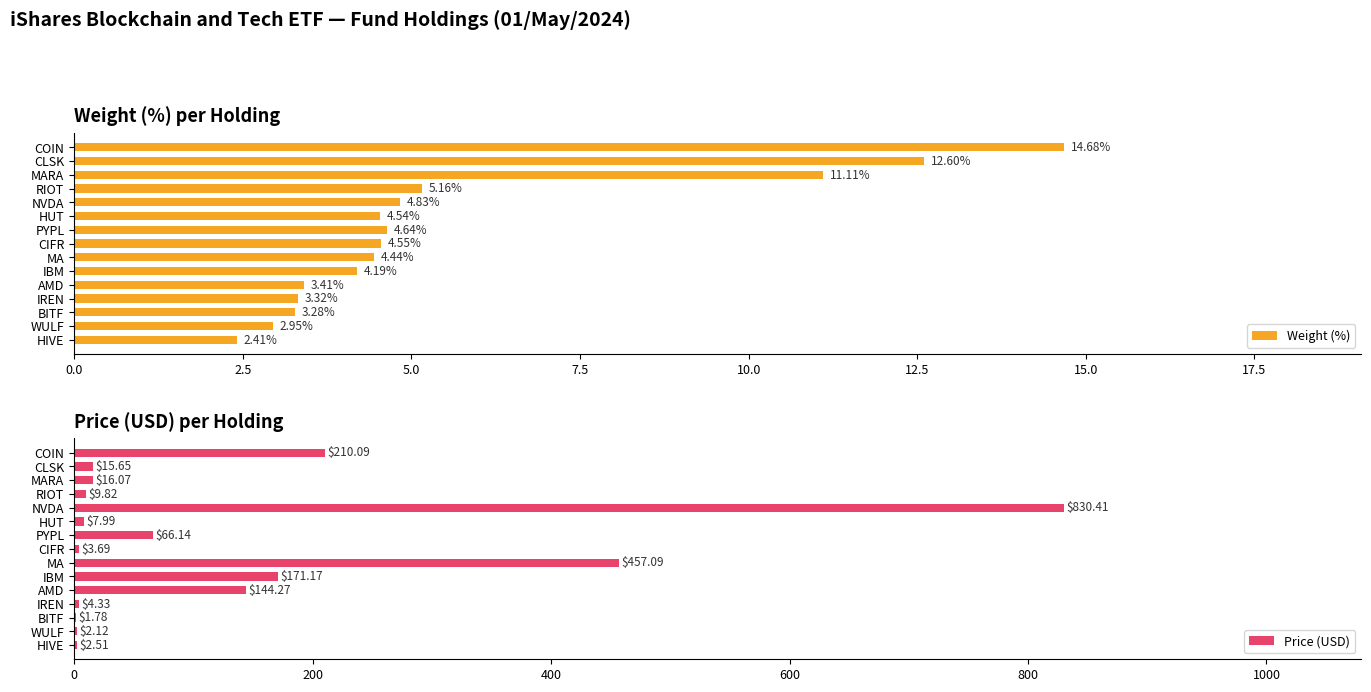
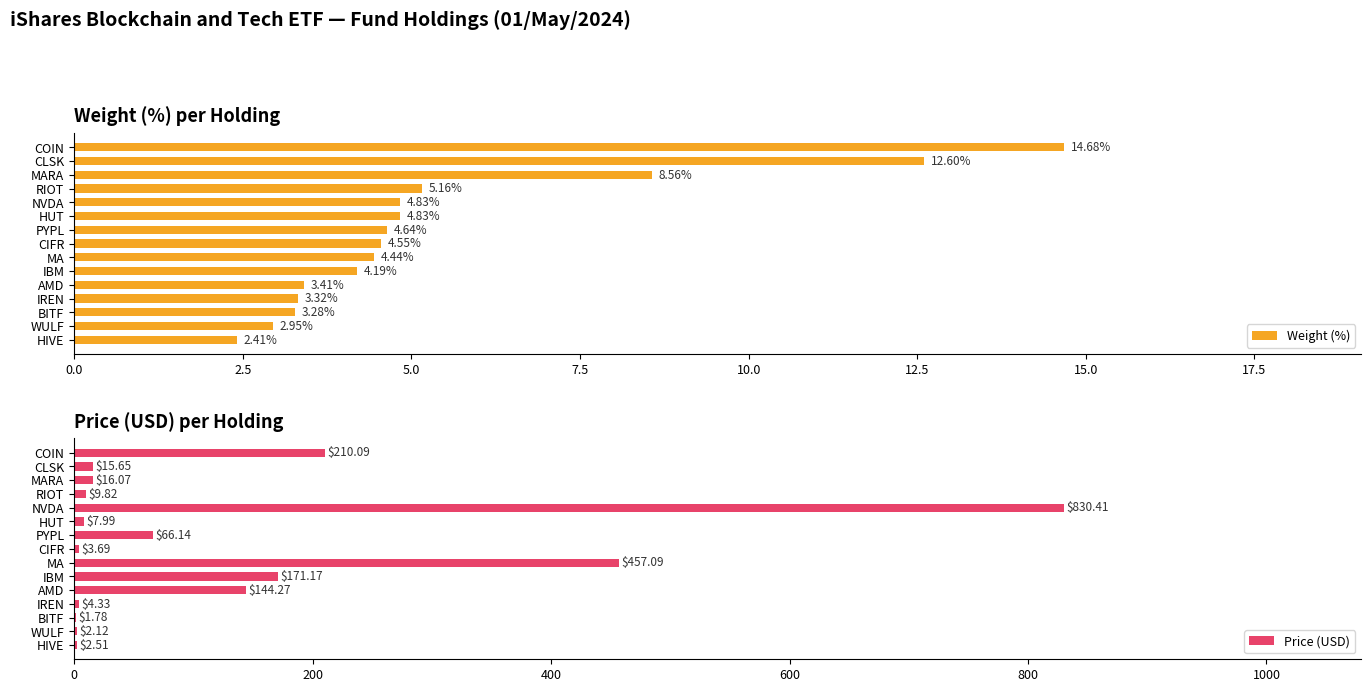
  {
    "Weight (%) per Holding": {
      "COIN": "14.68%",
      "CLSK": "12.60%",
-     "MARA": "11.11%",
+     "MARA": "8.56%",
      "RIOT": "5.16%",
      "NVDA": "4.83%",
-     "HUT": "4.54%",
+     "HUT": "4.83%",
      "PYPL": "4.64%",
      "CIFR": "4.55%",
      "MA": "4.44%",
      "IBM": "4.19%",
      "AMD": "3.41%",
      "IREN": "3.32%",
      "BITF": "3.28%",
      "WULF": "2.95%",
      "HIVE": "2.41%"
    },
    "Price (USD) per Holding": {
      "COIN": "$210.09",
      "CLSK": "$15.65",
      "MARA": "$16.07",
      "RIOT": "$9.82",
      "NVDA": "$830.41",
      "HUT": "$7.99",
      "PYPL": "$66.14",
      "CIFR": "$3.69",
      "MA": "$457.09",
      "IBM": "$171.17",
      "AMD": "$144.27",
      "IREN": "$4.33",
      "BITF": "$1.78",
      "WULF": "$2.12",
      "HIVE": "$2.51"
    }
  }
